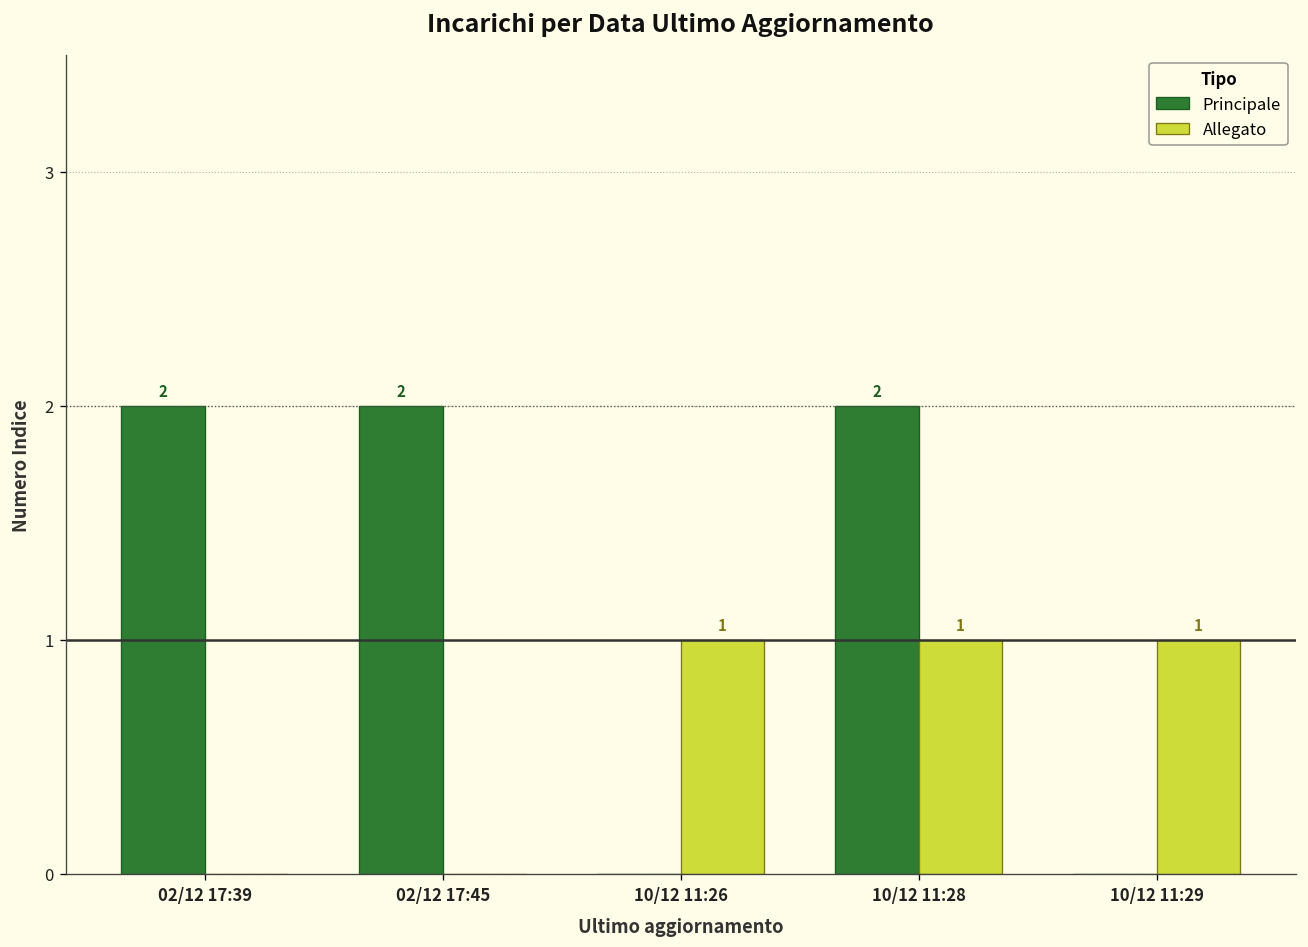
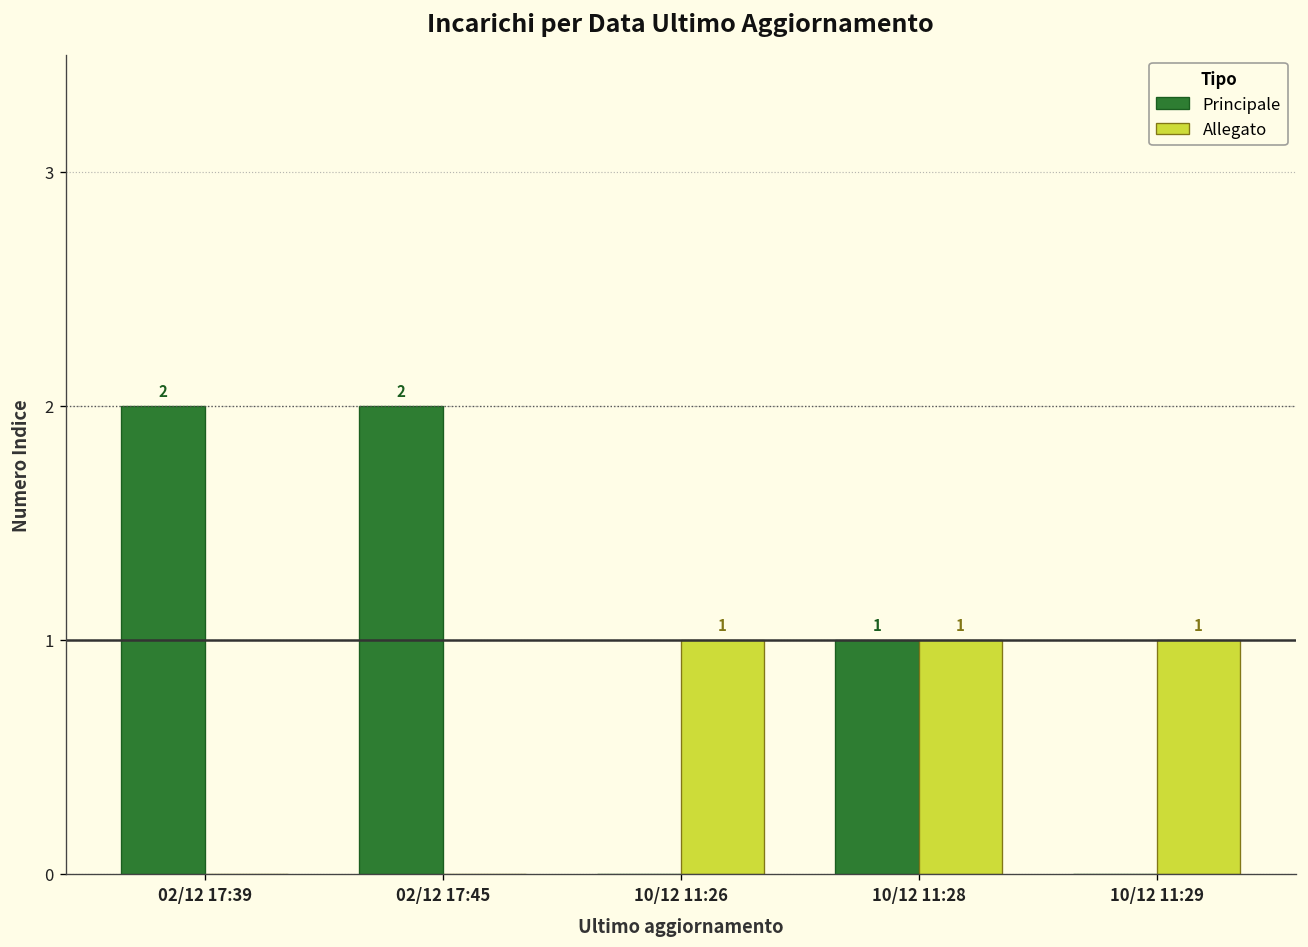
  {
    "Principale": {
      "02/12 17:39": 2,
      "02/12 17:45": 2,
-     "10/12 11:28": 2
+     "10/12 11:28": 1
    },
    "Allegato": {
      "10/12 11:26": 1,
      "10/12 11:28": 1,
      "10/12 11:29": 1
    }
  }
